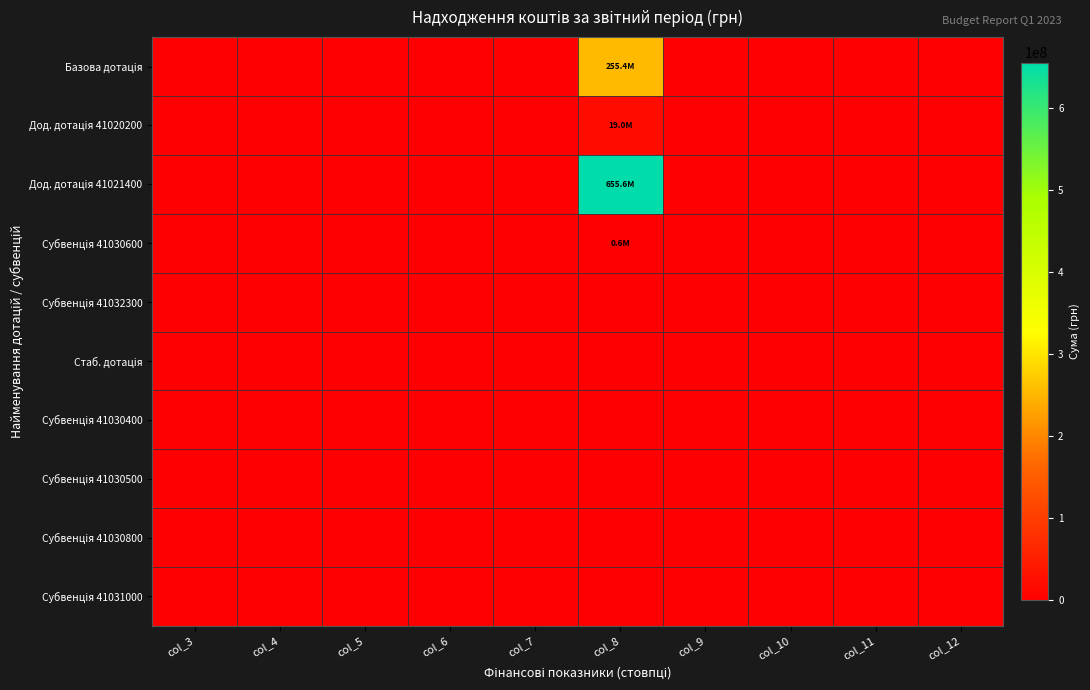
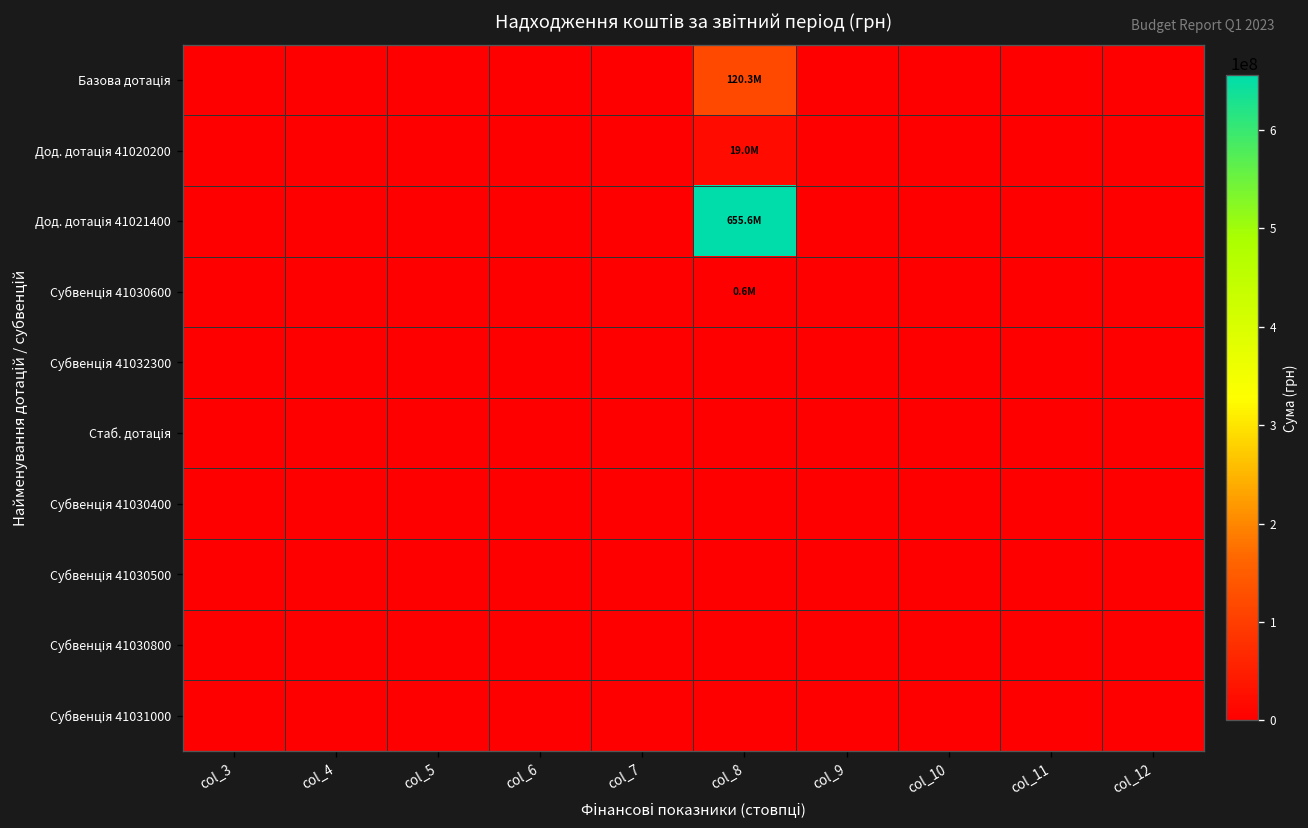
  {
    "Базова дотація": {
-     "col_8": "255.4M"
+     "col_8": "120.3M"
    },
    "Дод. дотація 41020200": {
      "col_8": "19.0M"
    },
    "Дод. дотація 41021400": {
      "col_8": "655.6M"
    },
    "Субвенція 41030600": {
      "col_8": "0.6M"
    }
  }
